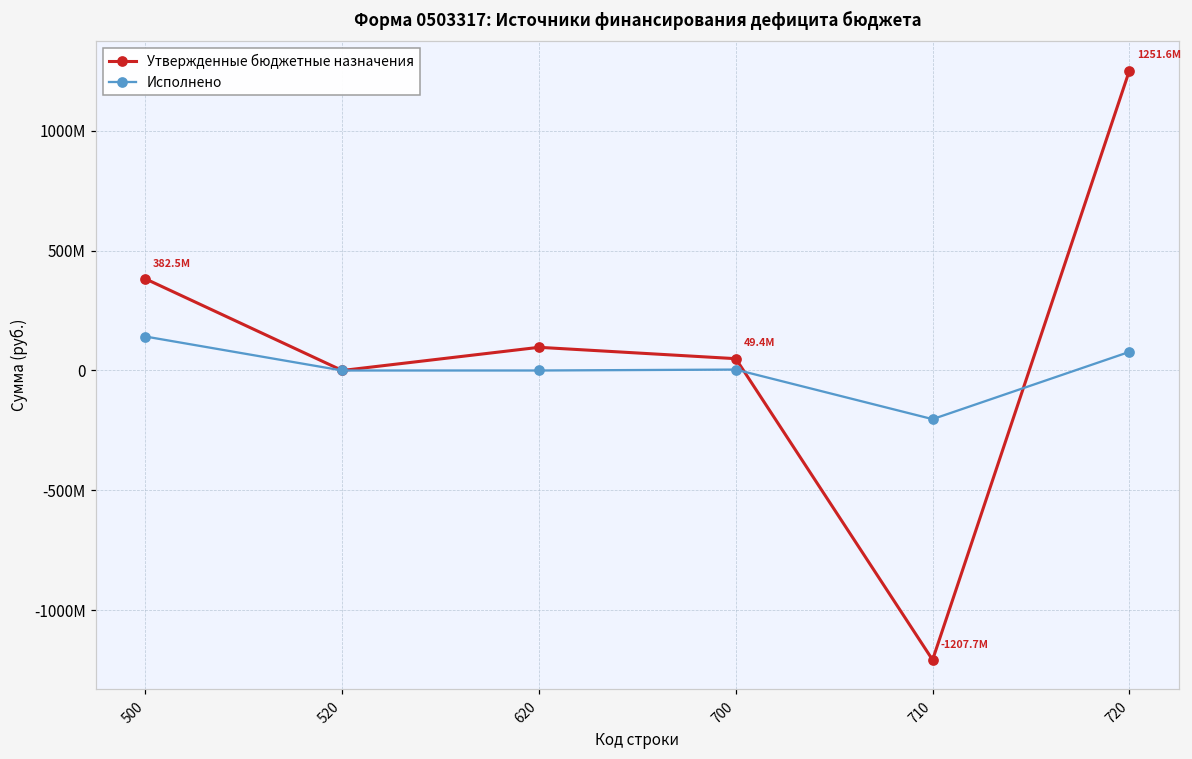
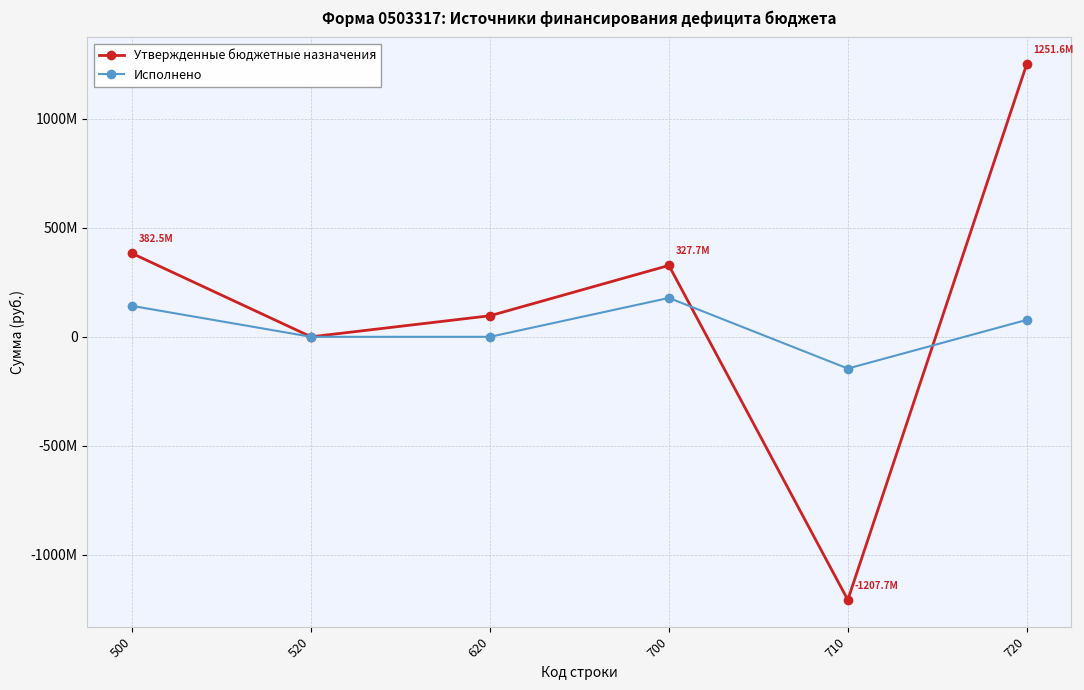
  {
    "Утвержденные бюджетные назначения": {
      "500": "382.5M",
-     "700": "49.4M",
+     "700": "327.7M",
      "710": "-1207.7M",
      "720": "1251.6M"
    },
    "Исполнено": {
      "500": "140000000",
      "620": "0",
-     "700": "0",
-     "710": "-200000000",
+     "700": "180000000",
+     "710": "-150000000",
      "720": "80000000"
    }
  }
